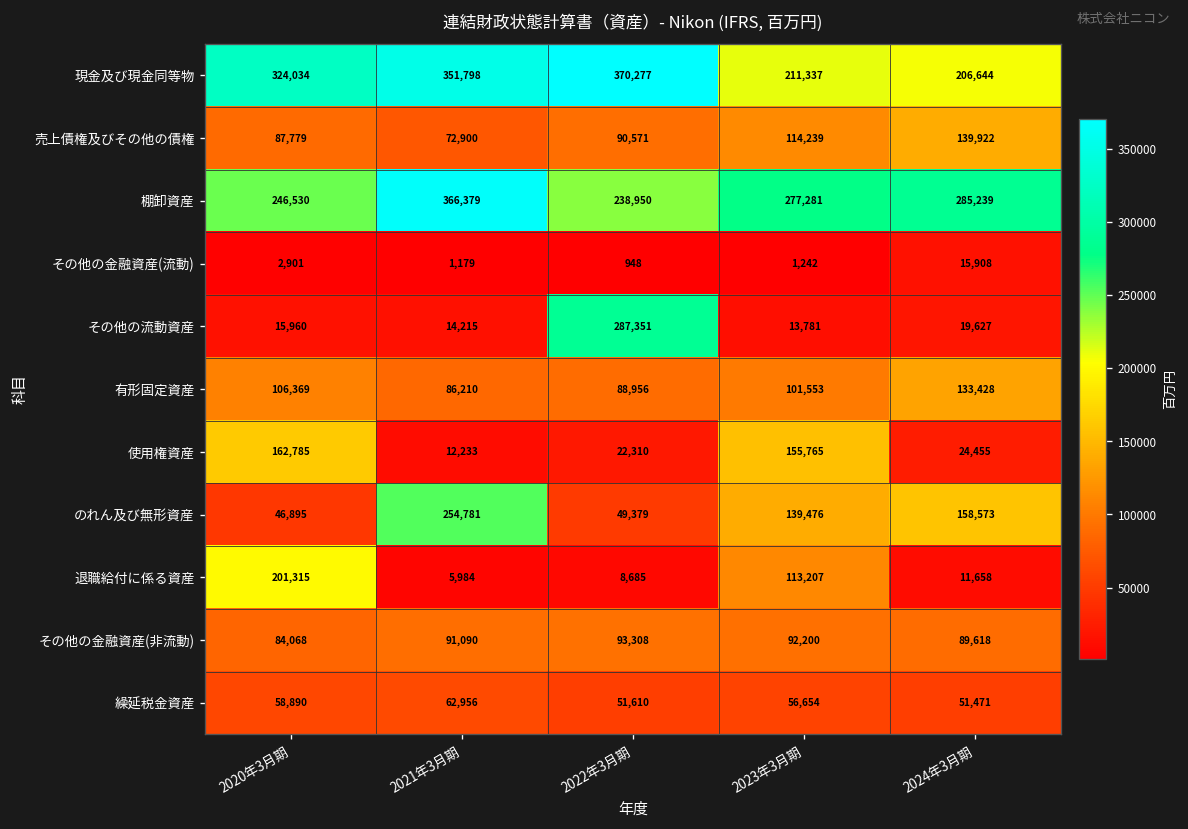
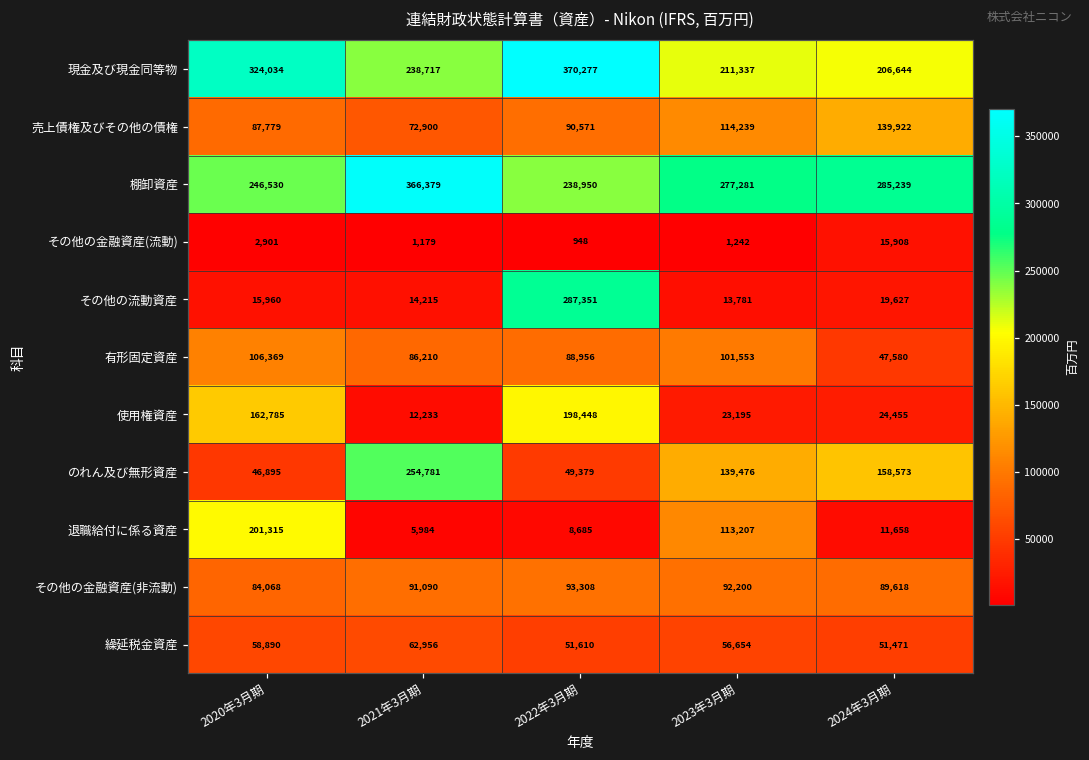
  {
    "現金及び現金同等物": {
      "2020年3月期": "324,034",
-     "2021年3月期": "351,798",
+     "2021年3月期": "238,717",
      "2022年3月期": "370,277",
      "2023年3月期": "211,337",
      "2024年3月期": "206,644"
    },
    "売上債権及びその他の債権": {
      "2020年3月期": "87,779",
      "2021年3月期": "72,900",
      "2022年3月期": "90,571",
      "2023年3月期": "114,239",
      "2024年3月期": "139,922"
    },
    "棚卸資産": {
      "2020年3月期": "246,530",
      "2021年3月期": "366,379",
      "2022年3月期": "238,950",
      "2023年3月期": "277,281",
      "2024年3月期": "285,239"
    },
    "その他の金融資産(流動)": {
      "2020年3月期": "2,901",
      "2021年3月期": "1,179",
      "2022年3月期": "948",
      "2023年3月期": "1,242",
      "2024年3月期": "15,908"
    },
    "その他の流動資産": {
      "2020年3月期": "15,960",
      "2021年3月期": "14,215",
      "2022年3月期": "287,351",
      "2023年3月期": "13,781",
      "2024年3月期": "19,627"
    },
    "有形固定資産": {
      "2020年3月期": "106,369",
      "2021年3月期": "86,210",
      "2022年3月期": "88,956",
      "2023年3月期": "101,553",
-     "2024年3月期": "133,428"
+     "2024年3月期": "47,580"
    },
    "使用権資産": {
      "2020年3月期": "162,785",
      "2021年3月期": "12,233",
-     "2022年3月期": "22,310",
-     "2023年3月期": "155,765",
+     "2022年3月期": "198,448",
+     "2023年3月期": "23,195",
      "2024年3月期": "24,455"
    },
    "のれん及び無形資産": {
      "2020年3月期": "46,895",
      "2021年3月期": "254,781",
      "2022年3月期": "49,379",
      "2023年3月期": "139,476",
      "2024年3月期": "158,573"
    },
    "退職給付に係る資産": {
      "2020年3月期": "201,315",
      "2021年3月期": "5,984",
      "2022年3月期": "8,685",
      "2023年3月期": "113,207",
      "2024年3月期": "11,658"
    },
    "その他の金融資産(非流動)": {
      "2020年3月期": "84,068",
      "2021年3月期": "91,090",
      "2022年3月期": "93,308",
      "2023年3月期": "92,200",
      "2024年3月期": "89,618"
    },
    "繰延税金資産": {
      "2020年3月期": "58,890",
      "2021年3月期": "62,956",
      "2022年3月期": "51,610",
      "2023年3月期": "56,654",
      "2024年3月期": "51,471"
    }
  }
